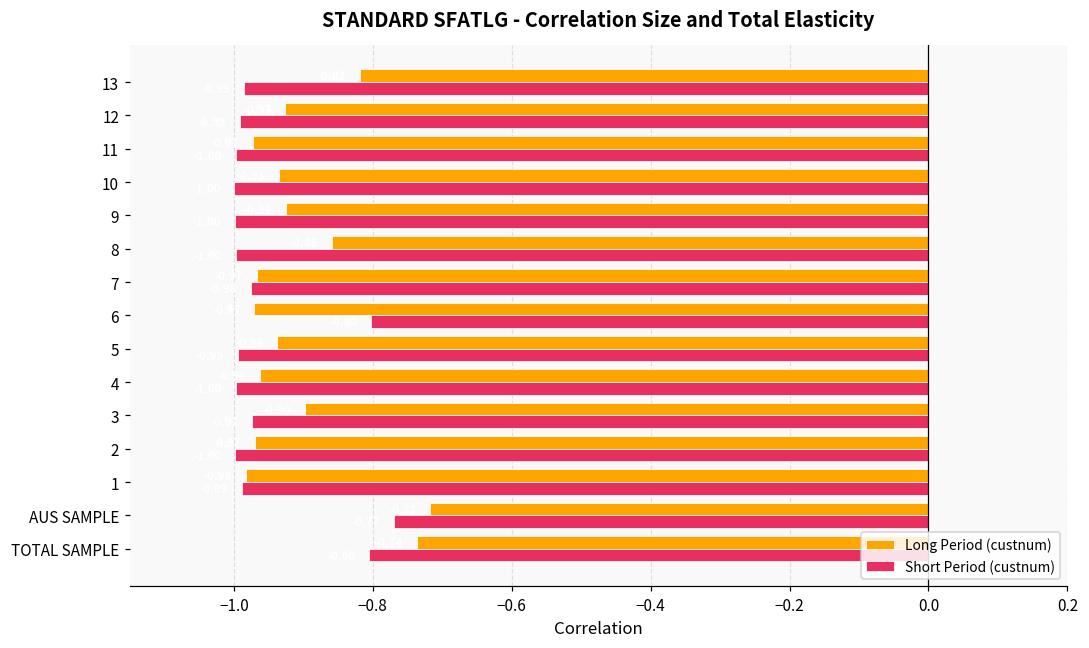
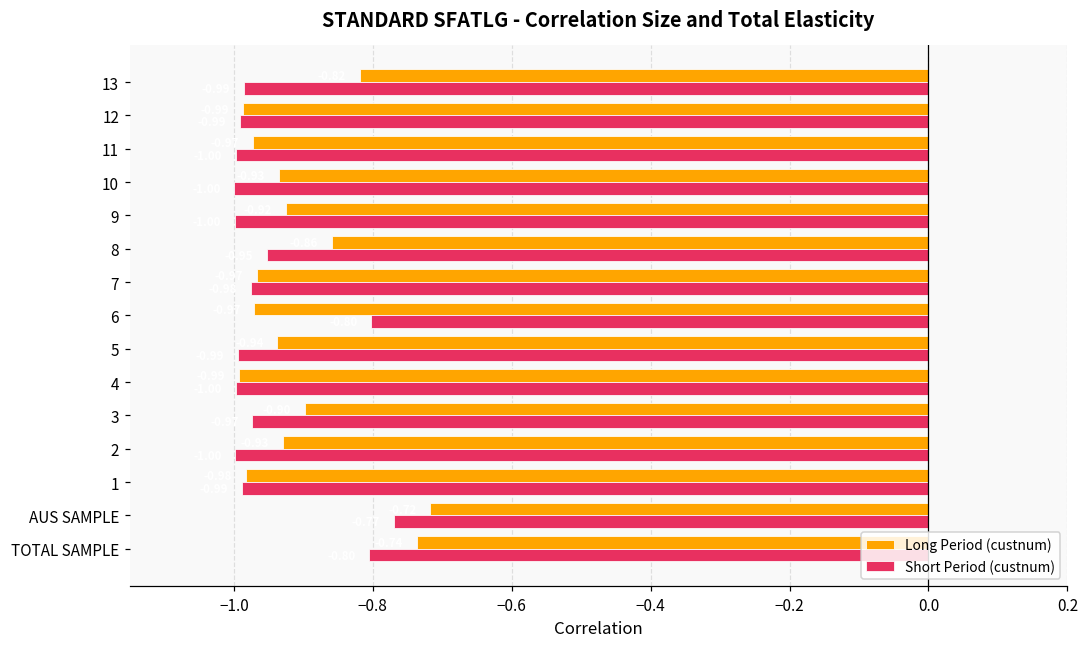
  {
    "Long Period (custnum)": {
      "13": -0.82,
-     "12": -0.93,
+     "12": -0.99,
      "11": -0.97,
      "10": -0.93,
      "9": -0.92,
      "8": -0.86,
      "7": -0.97,
      "6": -0.97,
      "5": -0.94,
-     "4": -0.96,
+     "4": -0.99,
      "3": -0.90,
-     "2": -0.97,
+     "2": -0.93,
      "1": -0.98,
      "AUS SAMPLE": -0.72,
      "TOTAL SAMPLE": -0.74
    },
    "Short Period (custnum)": {
      "13": -0.99,
      "12": -0.99,
      "11": -1.00,
      "10": -1.00,
      "9": -1.00,
-     "8": -1.00,
+     "8": -0.95,
      "7": -0.98,
      "6": -0.80,
      "5": -0.99,
      "4": -1.00,
      "3": -0.97,
      "2": -1.00,
      "1": -0.99,
      "AUS SAMPLE": -0.77,
      "TOTAL SAMPLE": -0.80
    }
  }
